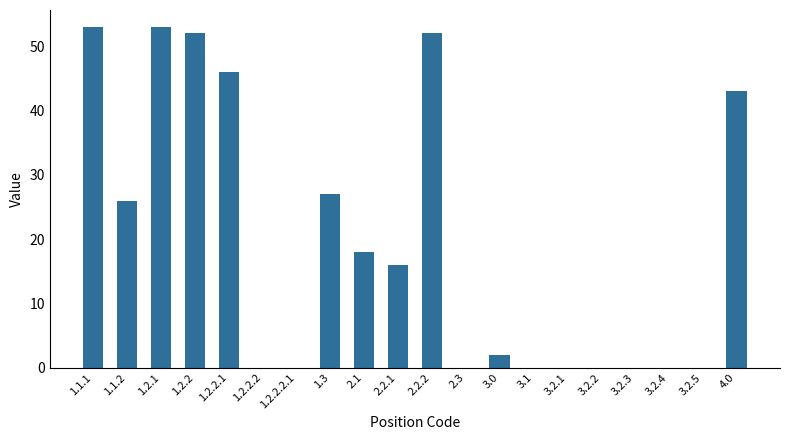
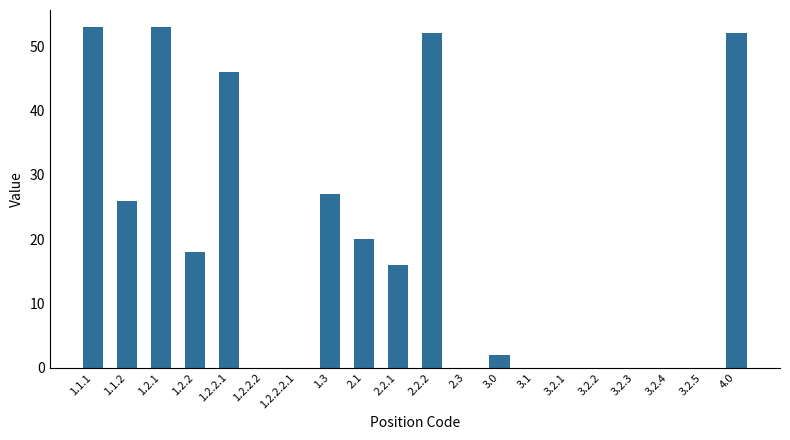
  {
    "1.1.1": 53,
    "1.1.2": 26,
    "1.2.1": 53,
-   "1.2.2": 52,
+   "1.2.2": 18,
    "1.2.2.1": 46,
    "1.2.2.2": 0,
    "1.2.2.2.1": 0,
    "1.3": 27,
-   "2.1": 18,
+   "2.1": 20,
    "2.2.1": 16,
    "2.2.2": 52,
    "2.3": 0,
    "3.0": 2,
    "3.1": 0,
    "3.2.1": 0,
    "3.2.2": 0,
    "3.2.3": 0,
    "3.2.4": 0,
    "3.2.5": 0,
-   "4.0": 43
+   "4.0": 52
  }
